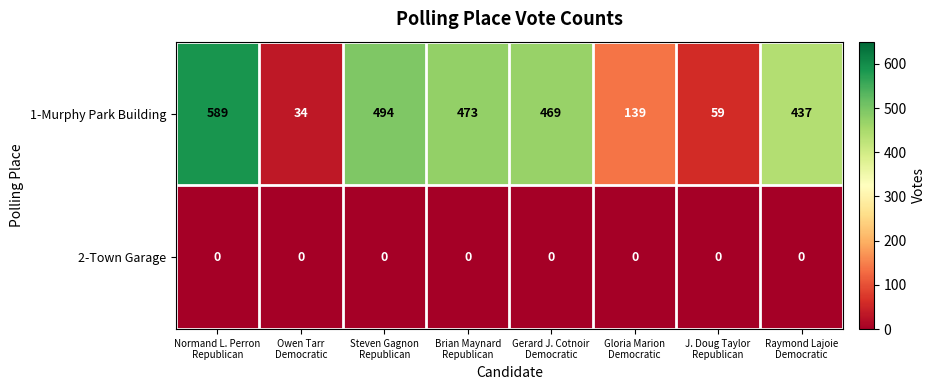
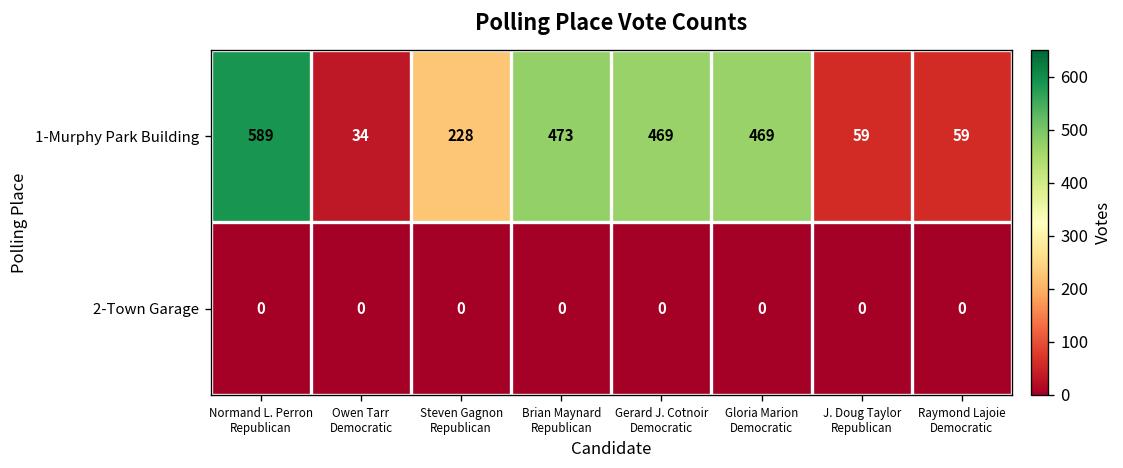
  {
    "1-Murphy Park Building": {
      "Normand L. Perron Republican": 589,
      "Owen Tarr Democratic": 34,
-     "Steven Gagnon Republican": 494,
+     "Steven Gagnon Republican": 228,
      "Brian Maynard Republican": 473,
      "Gerard J. Cotnoir Democratic": 469,
-     "Gloria Marion Democratic": 139,
+     "Gloria Marion Democratic": 469,
      "J. Doug Taylor Republican": 59,
-     "Raymond Lajoie Democratic": 437
+     "Raymond Lajoie Democratic": 59
    },
    "2-Town Garage": {
      "Normand L. Perron Republican": 0,
      "Owen Tarr Democratic": 0,
      "Steven Gagnon Republican": 0,
      "Brian Maynard Republican": 0,
      "Gerard J. Cotnoir Democratic": 0,
      "Gloria Marion Democratic": 0,
      "J. Doug Taylor Republican": 0,
      "Raymond Lajoie Democratic": 0
    }
  }
